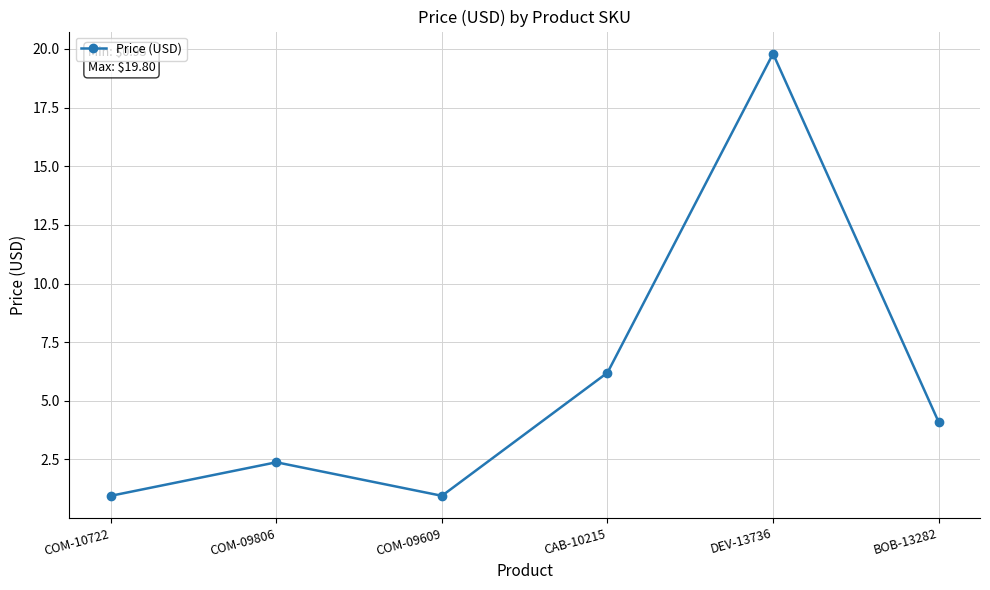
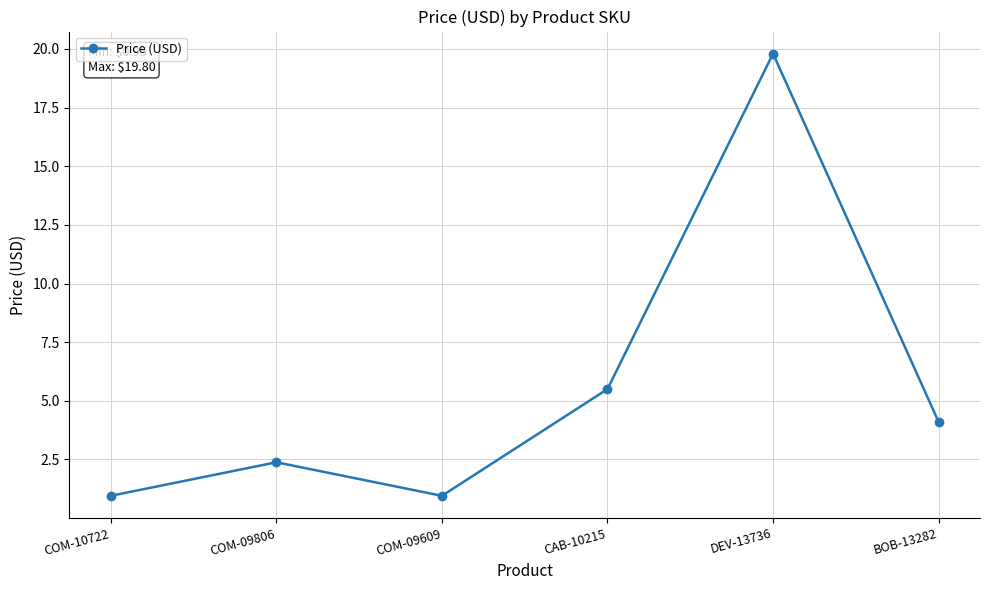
  {
    "COM-10722": 1.0,
    "COM-09806": 2.4,
    "COM-09609": 1.0,
-   "CAB-10215": 6.2,
+   "CAB-10215": 5.5,
    "DEV-13736": 19.8,
    "BOB-13282": 4.1
  }
